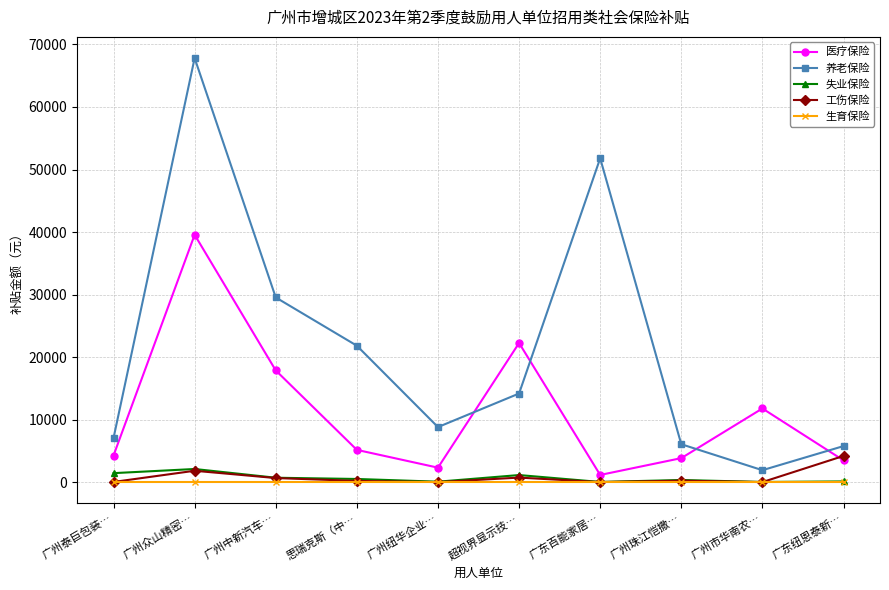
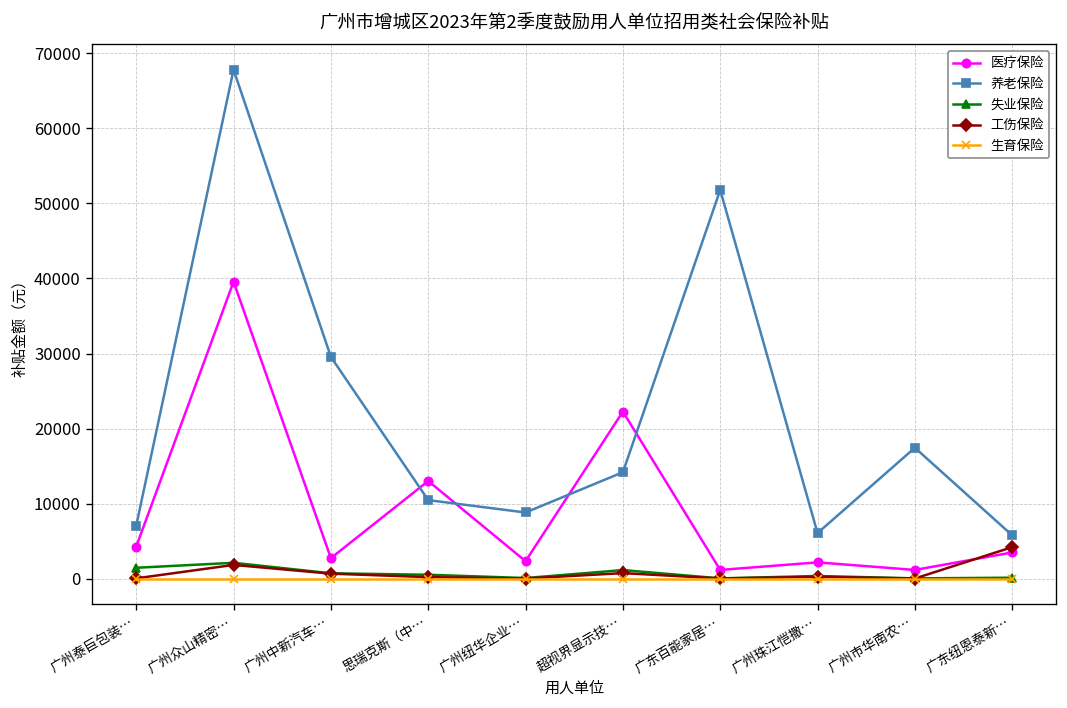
  {
    "医疗保险": {
      "广州泰巨包装…": 4000,
      "广州众山精密…": 40000,
-     "广州中新汽车…": 18000,
-     "思瑞克斯（中…": 5000,
+     "广州中新汽车…": 3000,
+     "思瑞克斯（中…": 13000,
      "广州纽华企业…": 2000,
      "超视界显示技…": 22000,
      "广东百能家居…": 1000,
-     "广州珠江恺撒…": 4000,
-     "广州市华南农…": 12000,
+     "广州珠江恺撒…": 2000,
+     "广州市华南农…": 1000,
      "广东纽恩泰新…": 3000
    },
    "养老保险": {
      "广州泰巨包装…": 7000,
      "广州众山精密…": 68000,
      "广州中新汽车…": 30000,
-     "思瑞克斯（中…": 22000,
+     "思瑞克斯（中…": 10000,
      "广州纽华企业…": 9000,
      "超视界显示技…": 14000,
      "广东百能家居…": 52000,
      "广州珠江恺撒…": 6000,
-     "广州市华南农…": 2000,
+     "广州市华南农…": 17000,
      "广东纽恩泰新…": 6000
    },
    "失业保险": {
      "广州泰巨包装…": 1000
    },
    "工伤保险": {
      "广东纽恩泰新…": 4000
    },
    "生育保险": {
      "广州众山精密…": 0,
      "广州中新汽车…": 0,
      "超视界显示技…": 0
    }
  }
